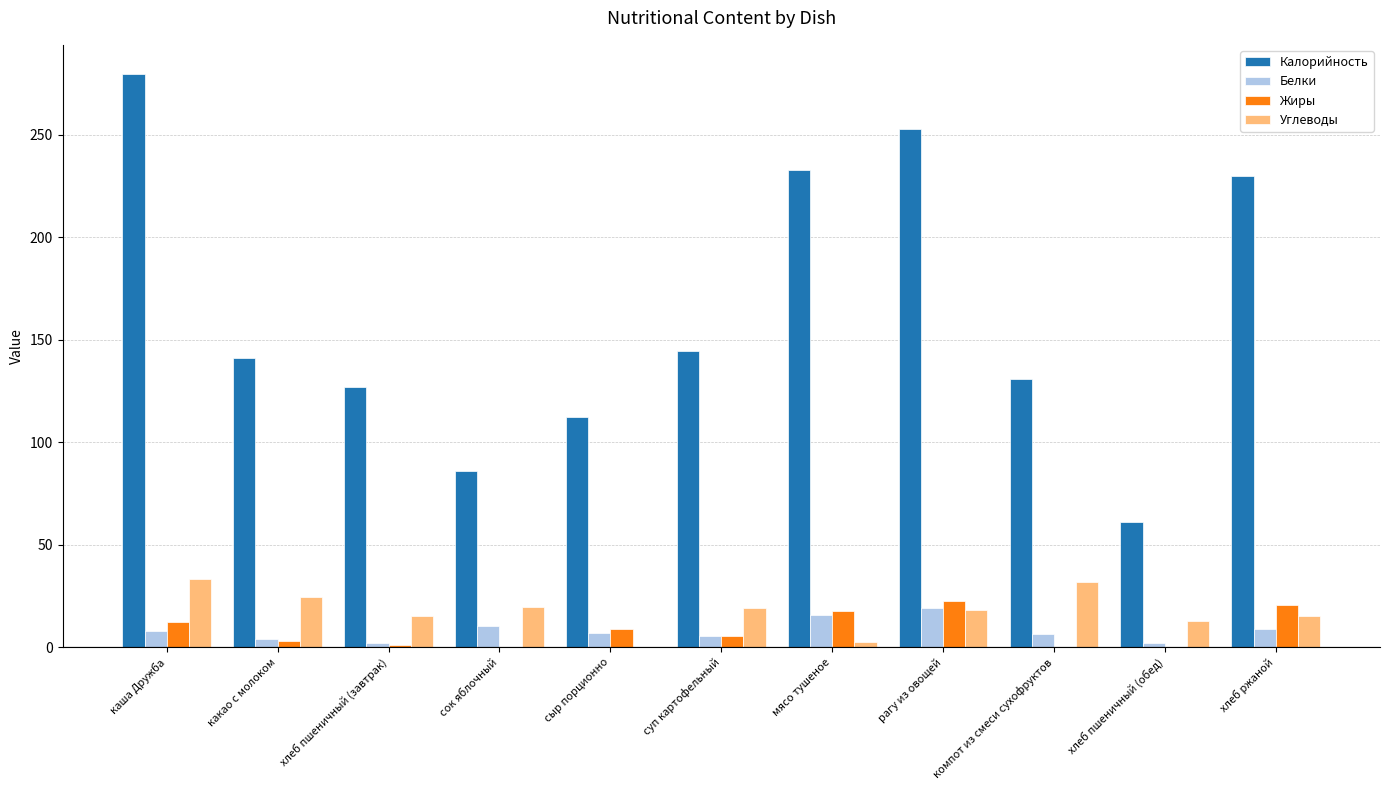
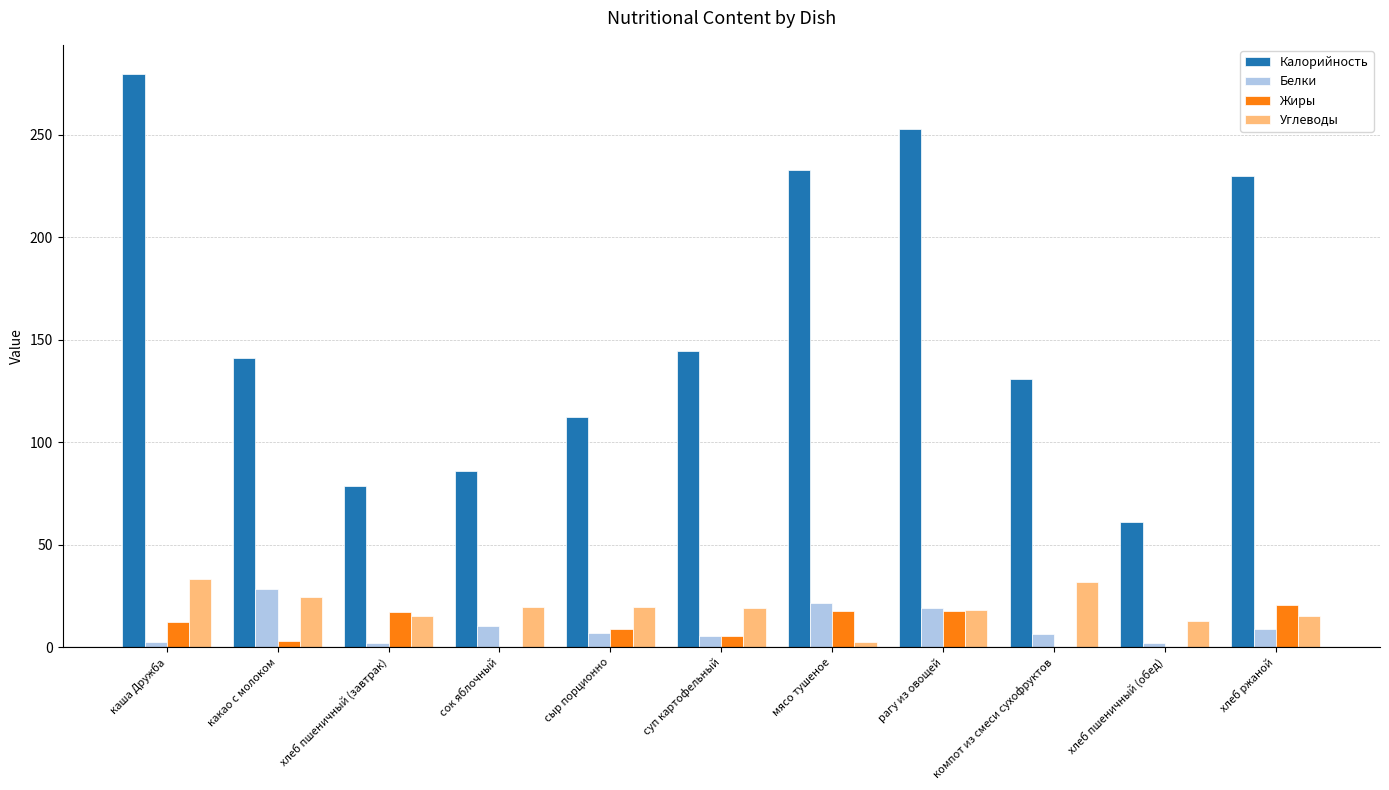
  {
    "Калорийность": {
      "каша Дружба": 280,
      "какао с молоком": 141,
-     "хлеб пшеничный (завтрак)": 127,
+     "хлеб пшеничный (завтрак)": 79,
      "сок яблочный": 86,
      "сыр порционно": 113,
      "суп картофельный": 145,
      "мясо тушеное": 233,
      "рагу из овощей": 253,
      "компот из смеси сухофруктов": 131,
      "хлеб пшеничный (обед)": 61,
      "хлеб ржаной": 230
    },
    "Белки": {
-     "каша Дружба": 8,
-     "какао с молоком": 4,
+     "каша Дружба": 3,
+     "какао с молоком": 28,
      "хлеб пшеничный (завтрак)": 2,
      "сок яблочный": 11,
      "сыр порционно": 7,
      "суп картофельный": 6,
-     "мясо тушеное": 16,
+     "мясо тушеное": 22,
      "рагу из овощей": 19,
      "компот из смеси сухофруктов": 7,
      "хлеб пшеничный (обед)": 2,
      "хлеб ржаной": 9
    },
    "Жиры": {
      "каша Дружба": 13,
      "какао с молоком": 3,
-     "хлеб пшеничный (завтрак)": 1,
+     "хлеб пшеничный (завтрак)": 17,
      "сыр порционно": 9,
      "суп картофельный": 6,
      "мясо тушеное": 18,
-     "рагу из овощей": 23,
+     "рагу из овощей": 18,
      "хлеб ржаной": 20
    },
    "Углеводы": {
      "каша Дружба": 34,
      "какао с молоком": 24,
      "хлеб пшеничный (завтрак)": 15,
      "сок яблочный": 20,
-     "сыр порционно": 0,
+     "сыр порционно": 20,
      "суп картофельный": 19,
      "мясо тушеное": 3,
      "рагу из овощей": 18,
      "компот из смеси сухофруктов": 32,
      "хлеб пшеничный (обед)": 13,
      "хлеб ржаной": 15
    }
  }
